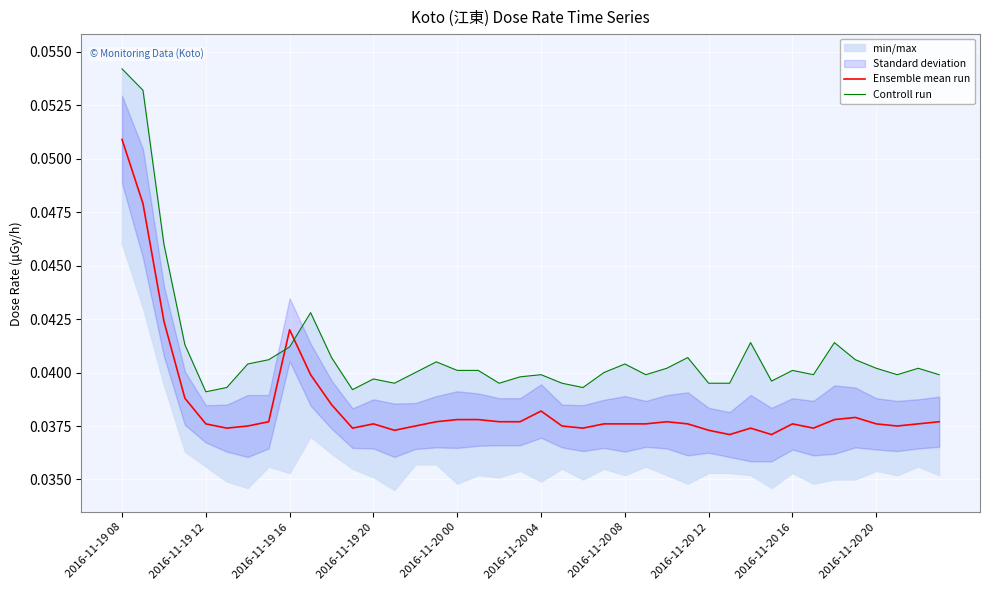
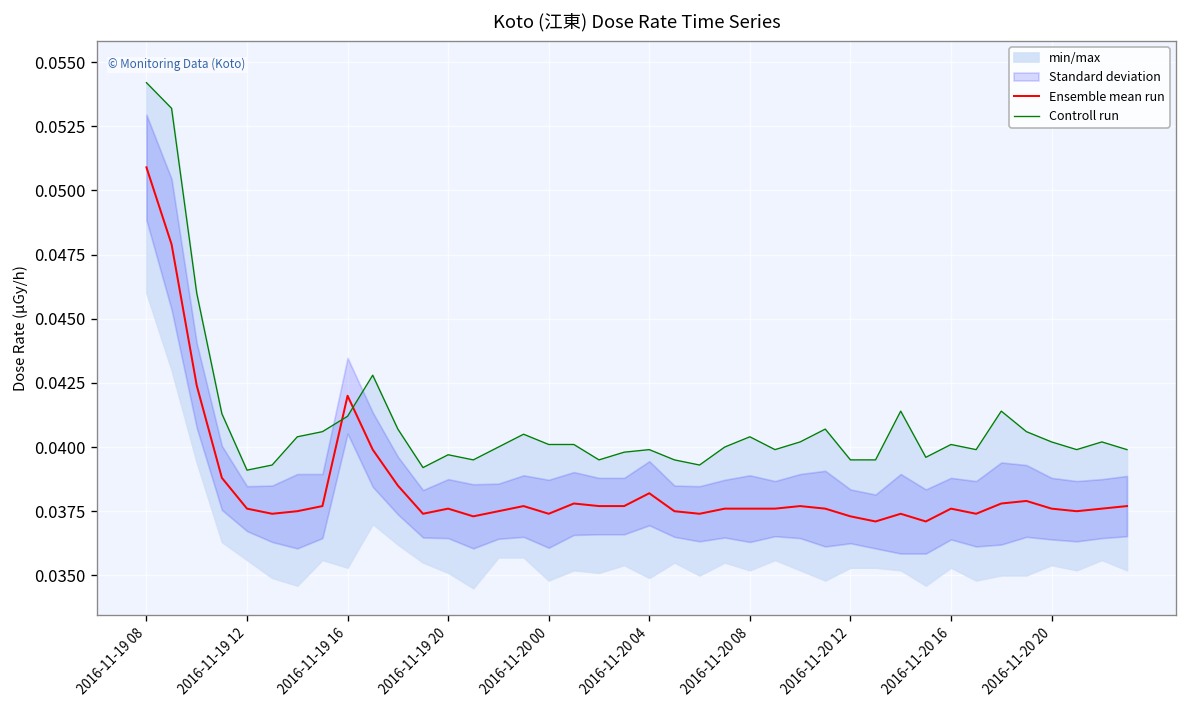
  {
    "Ensemble mean run": {
      "2016-11-19 08": 0.0509,
      "2016-11-19 12": 0.0376,
      "2016-11-19 16": 0.0420,
      "2016-11-19 20": 0.0376,
-     "2016-11-20 00": 0.0378,
+     "2016-11-20 00": 0.0374,
      "2016-11-20 04": 0.0382,
      "2016-11-20 08": 0.0376,
      "2016-11-20 12": 0.0373,
      "2016-11-20 16": 0.0376,
      "2016-11-20 20": 0.0376
    }
  }
